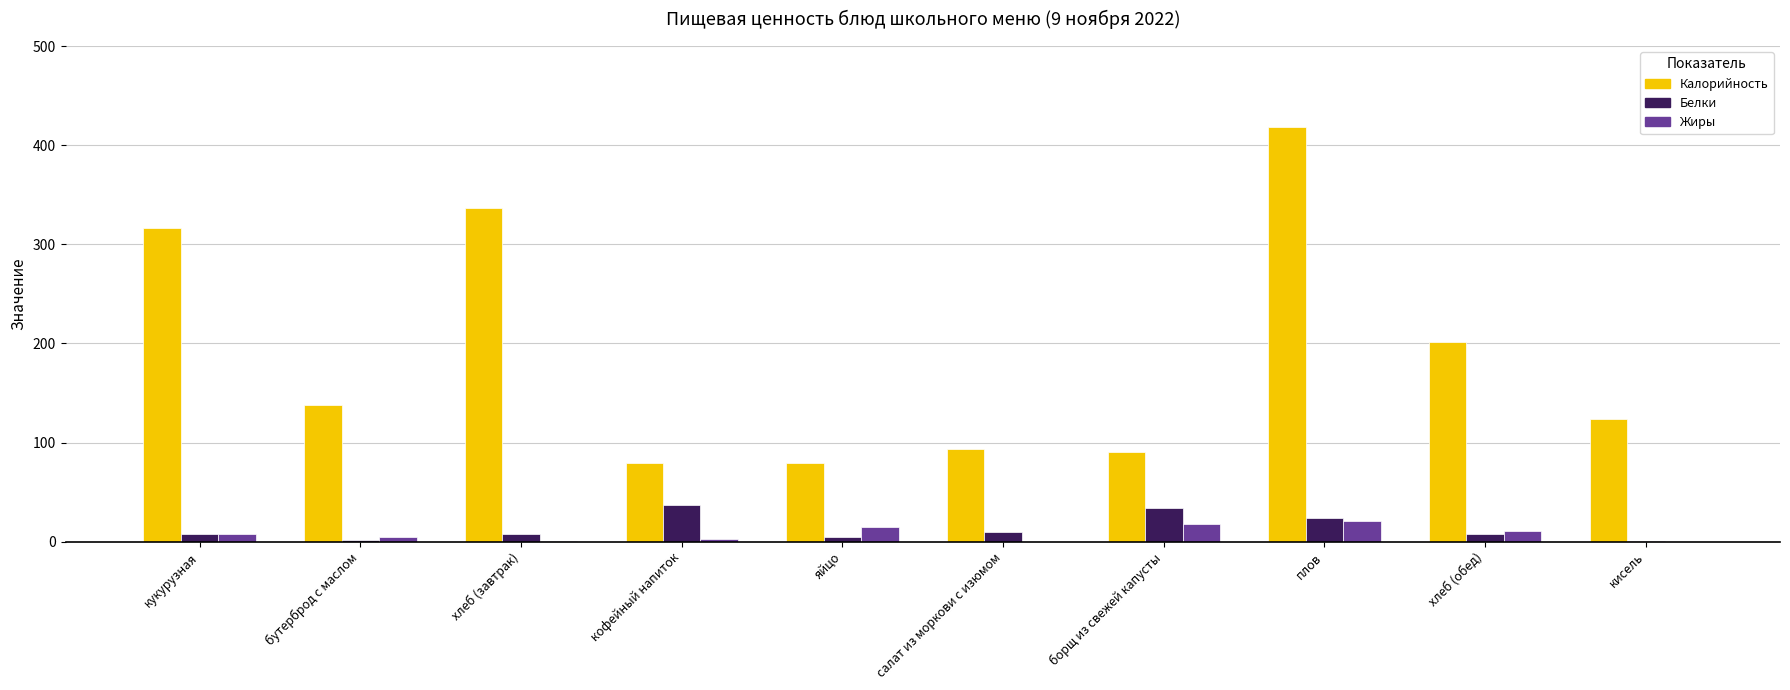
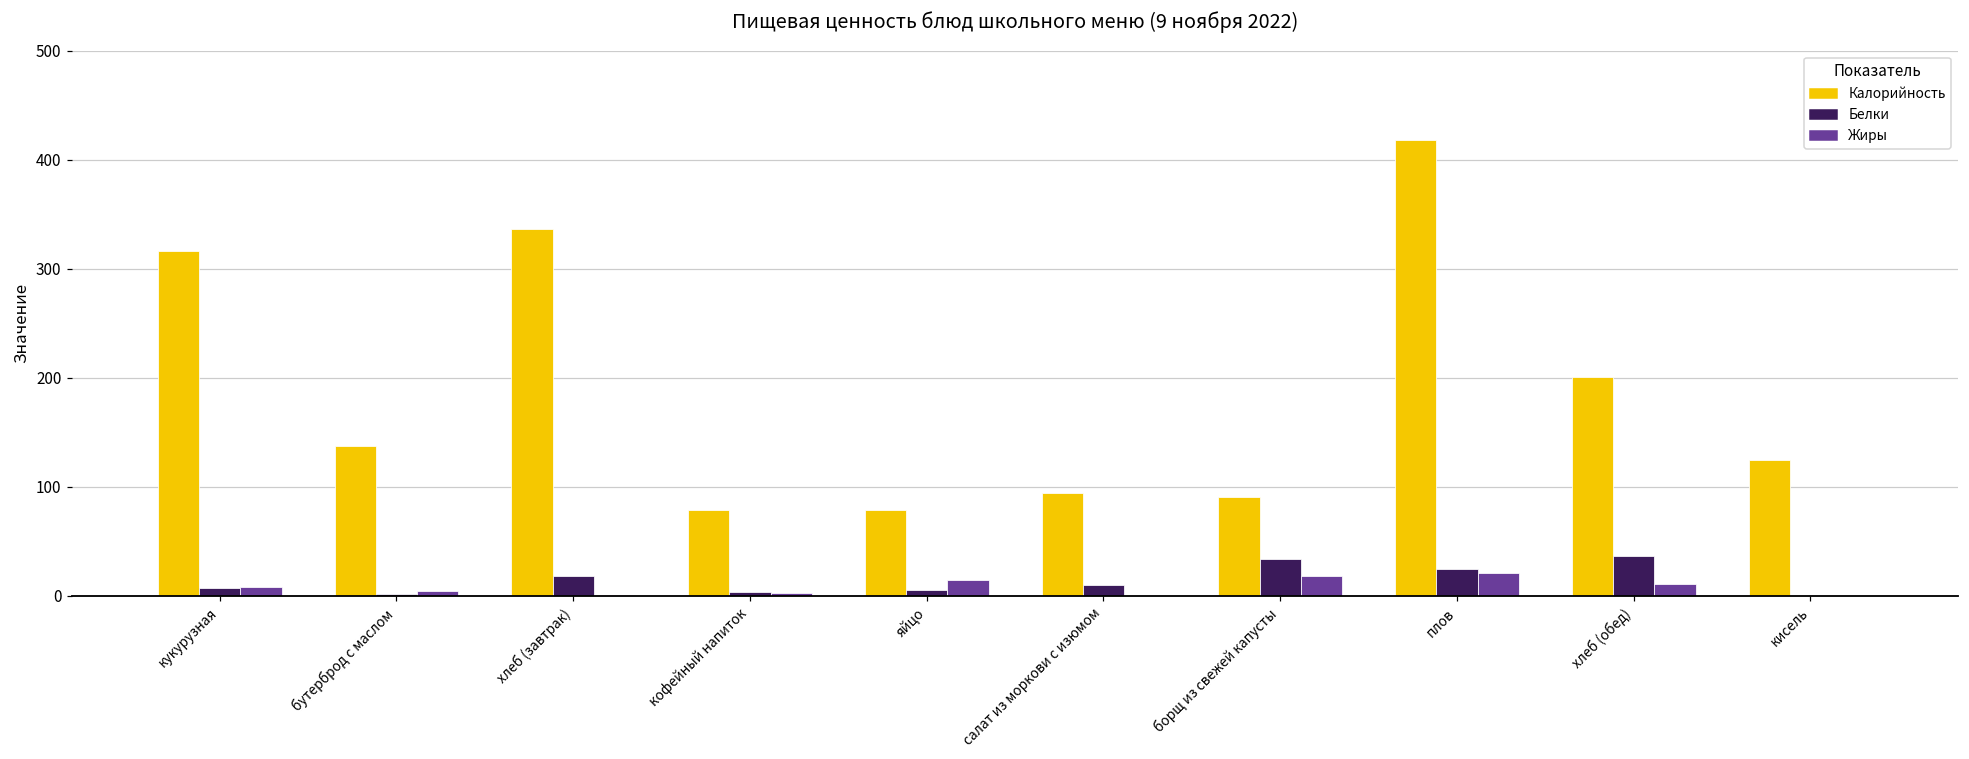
  {
    "Калорийность": {
      "кукурузная": 320,
      "бутерброд с маслом": 140,
      "хлеб (завтрак)": 340,
      "кофейный напиток": 80,
      "яйцо": 80,
      "салат из моркови с изюмом": 90,
      "борщ из свежей капусты": 90,
      "плов": 420,
      "хлеб (обед)": 200,
      "кисель": 120
    },
    "Белки": {
      "кукурузная": 10,
-     "хлеб (завтрак)": 10,
-     "кофейный напиток": 40,
+     "хлеб (завтрак)": 20,
+     "кофейный напиток": 0,
      "яйцо": 10,
      "салат из моркови с изюмом": 10,
      "борщ из свежей капусты": 30,
      "плов": 20,
-     "хлеб (обед)": 10
+     "хлеб (обед)": 40
    },
    "Жиры": {
      "кукурузная": 10,
      "бутерброд с маслом": 0,
      "кофейный напиток": 0,
      "яйцо": 10,
      "борщ из свежей капусты": 20,
      "плов": 20,
      "хлеб (обед)": 10,
      "кисель": 0
    }
  }
